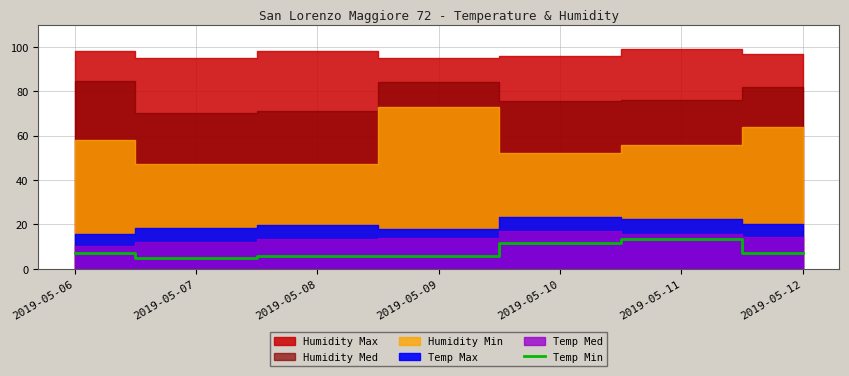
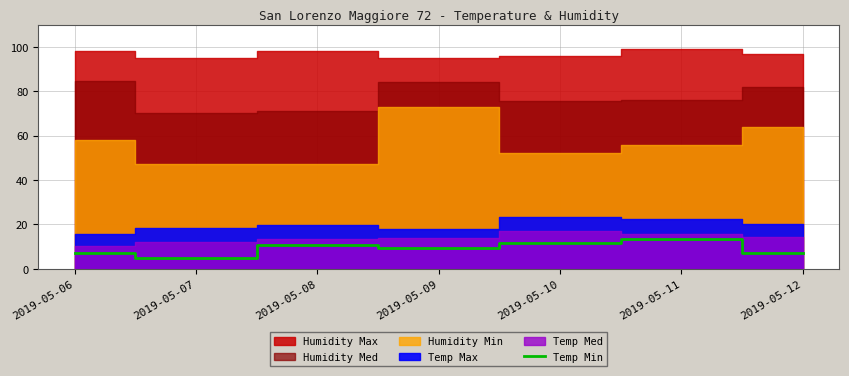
  {
    "Temp Min": {
      "2019-05-06": 7,
      "2019-05-07": 5,
-     "2019-05-08": 6,
-     "2019-05-09": 6,
+     "2019-05-08": 11,
+     "2019-05-09": 9,
      "2019-05-10": 12,
      "2019-05-11": 14,
      "2019-05-12": 7
    }
  }
